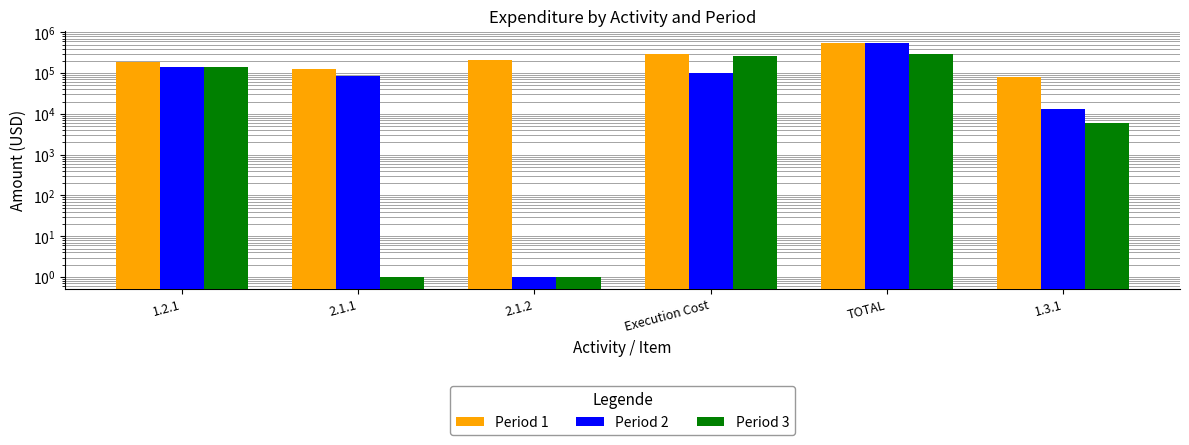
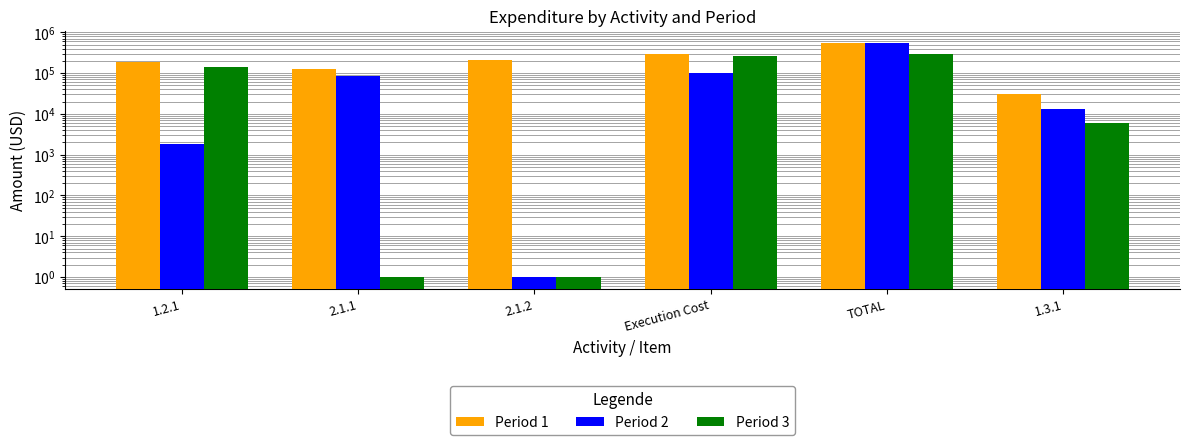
  {
    "Period 1": {
      "1.2.1": 200000,
      "2.1.1": 120000,
      "2.1.2": 200000,
      "Execution Cost": 300000,
      "TOTAL": 600000,
-     "1.3.1": 80000
+     "1.3.1": 30000
    },
    "Period 2": {
-     "1.2.1": 140000,
+     "1.2.1": 2000,
      "2.1.1": 90000,
      "2.1.2": 1,
      "Execution Cost": 100000,
      "TOTAL": 600000,
      "1.3.1": 13000
    },
    "Period 3": {
      "1.2.1": 140000,
      "2.1.1": 1,
      "2.1.2": 1,
      "Execution Cost": 300000,
      "TOTAL": 300000,
      "1.3.1": 6000
    }
  }
